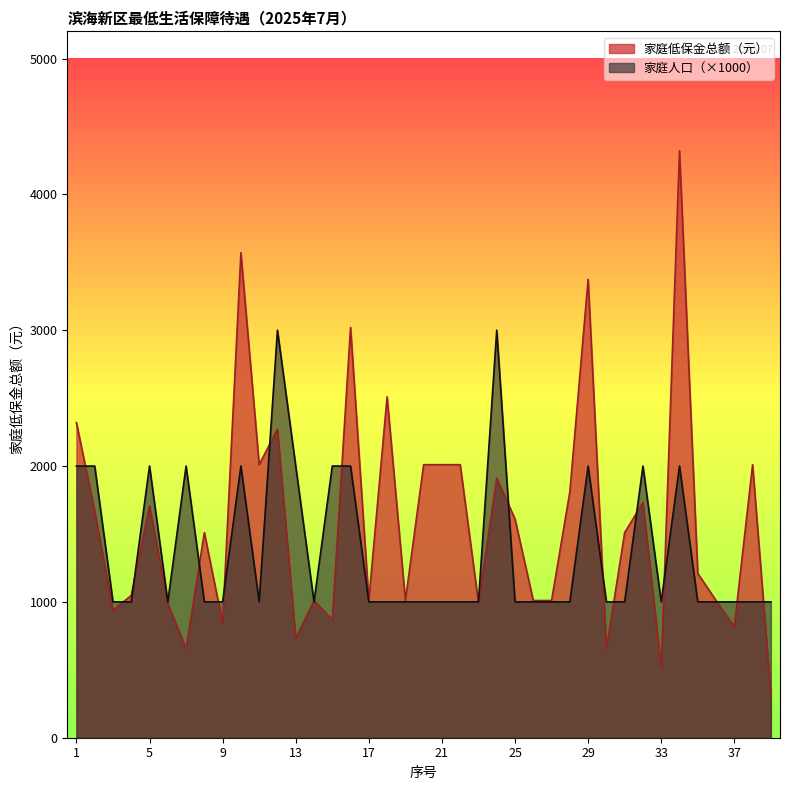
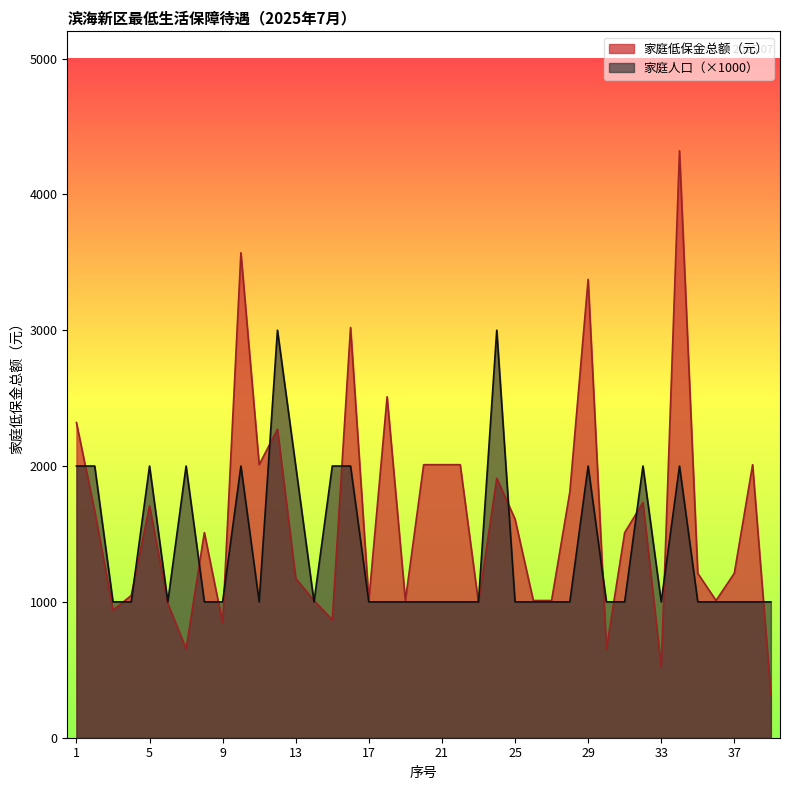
  {
    "家庭低保金总额（元）": {
      "1": 2320,
      "5": 1710,
      "9": 840,
-     "13": 730,
+     "13": 1170,
      "21": 2010,
      "25": 1610,
      "29": 3370,
      "33": 520,
-     "37": 820
+     "37": 1210
    },
    "家庭人口（×1000）": {
      "1": 2000,
      "5": 2000,
      "9": 1000,
      "13": 2000,
      "21": 1000,
      "25": 1000,
      "29": 2000,
      "33": 1000,
      "37": 1000
    }
  }
